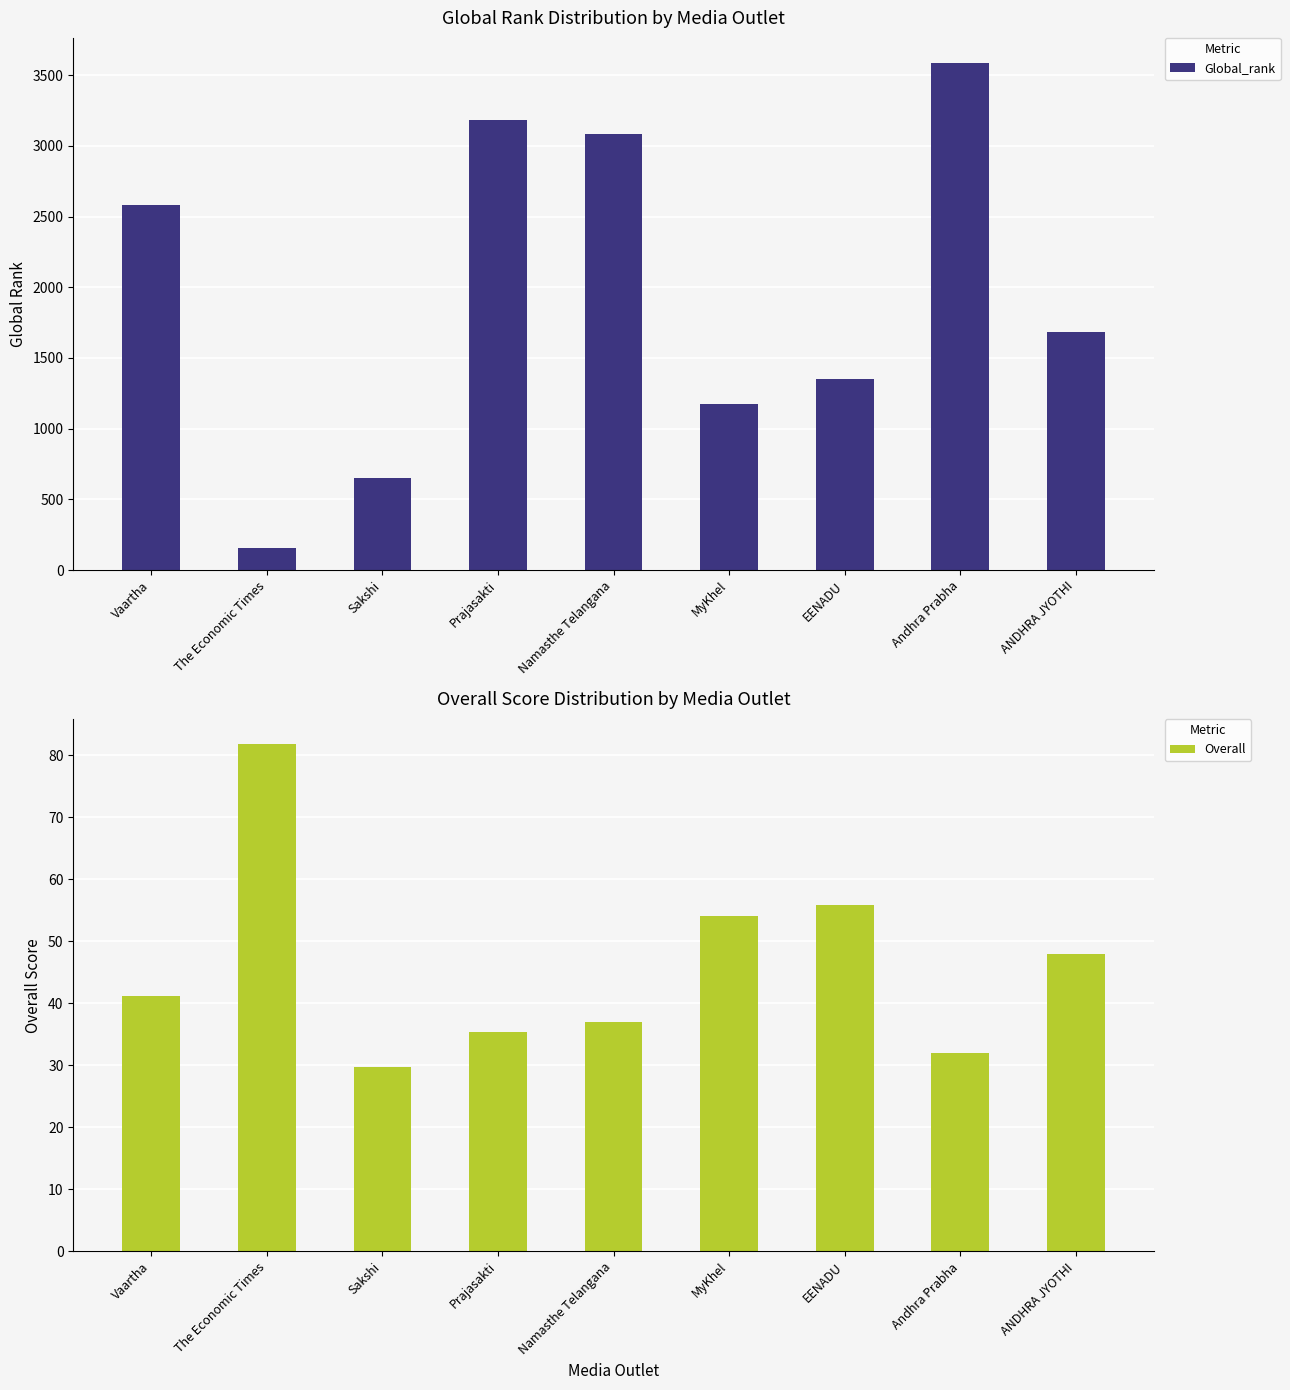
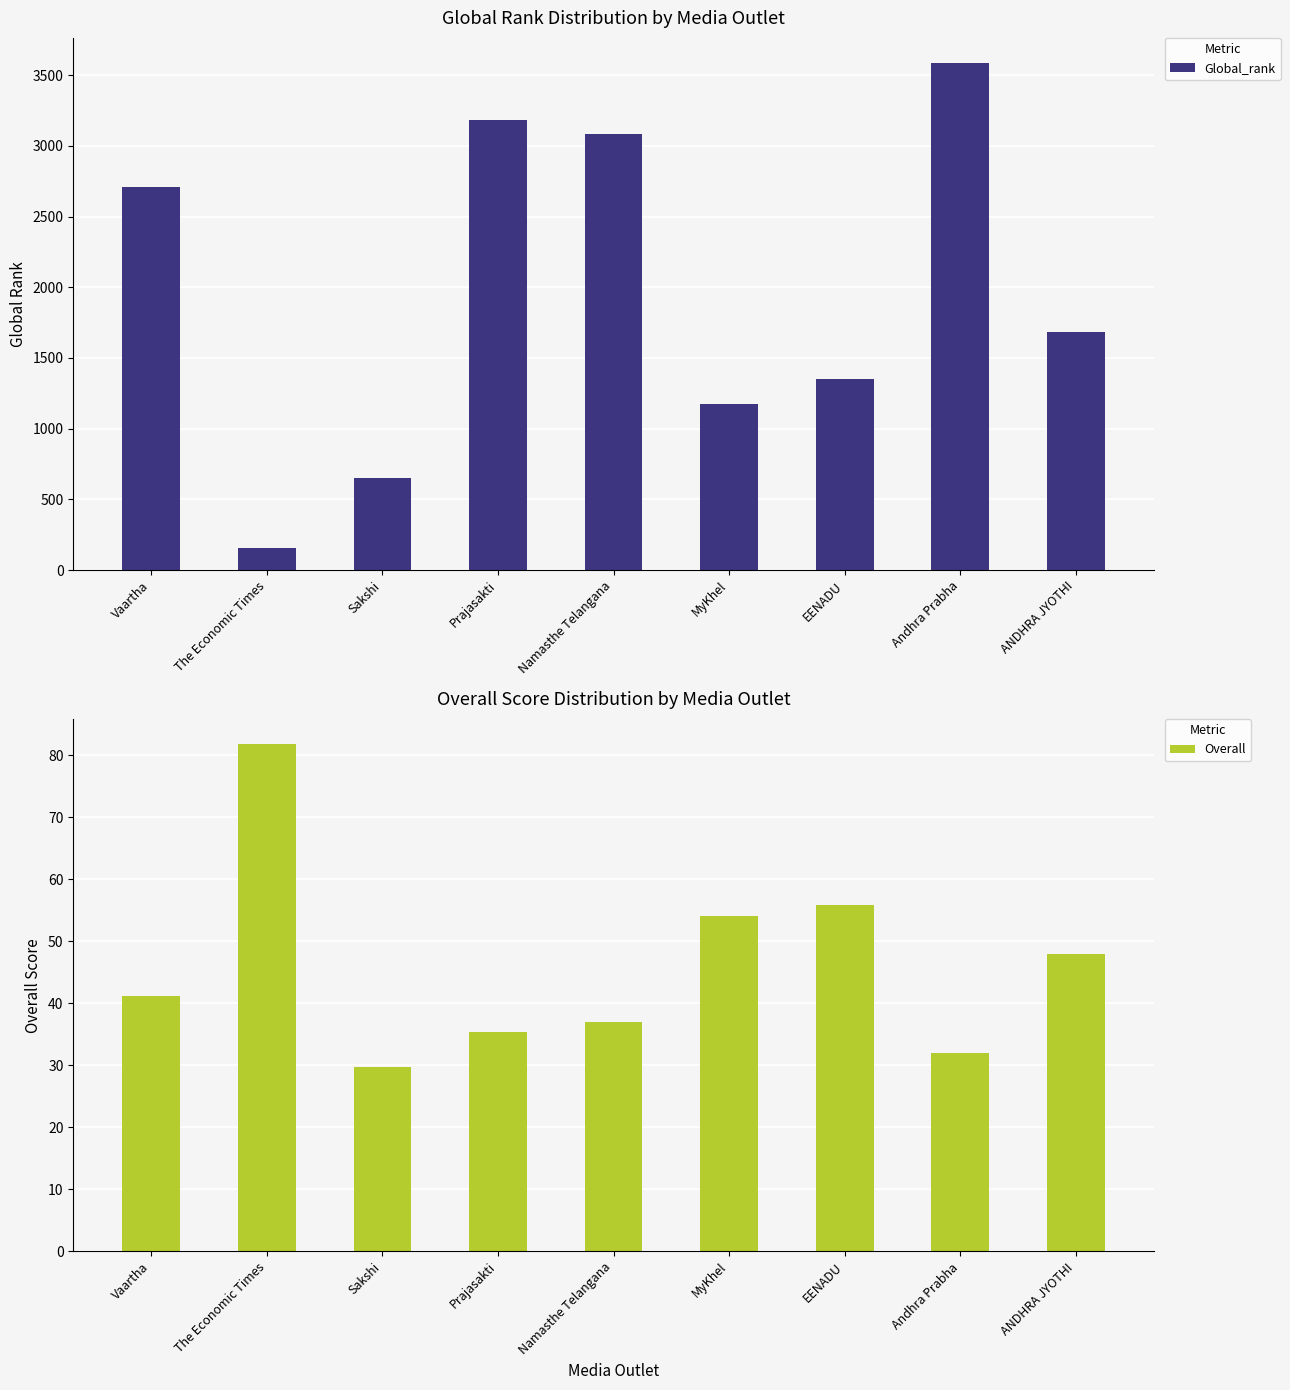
  {
    "Global Rank Distribution by Media Outlet": {
-     "Vaartha": 2580,
+     "Vaartha": 2710,
      "The Economic Times": 160,
      "Sakshi": 650,
      "Prajasakti": 3180,
      "Namasthe Telangana": 3080,
      "MyKhel": 1170,
      "EENADU": 1350,
      "Andhra Prabha": 3580,
      "ANDHRA JYOTHI": 1680
    },
    "Overall Score Distribution by Media Outlet": {
      "Vaartha": 41,
      "The Economic Times": 82,
      "Sakshi": 30,
      "Prajasakti": 35,
      "Namasthe Telangana": 37,
      "MyKhel": 54,
      "EENADU": 56,
      "Andhra Prabha": 32,
      "ANDHRA JYOTHI": 48
    }
  }
